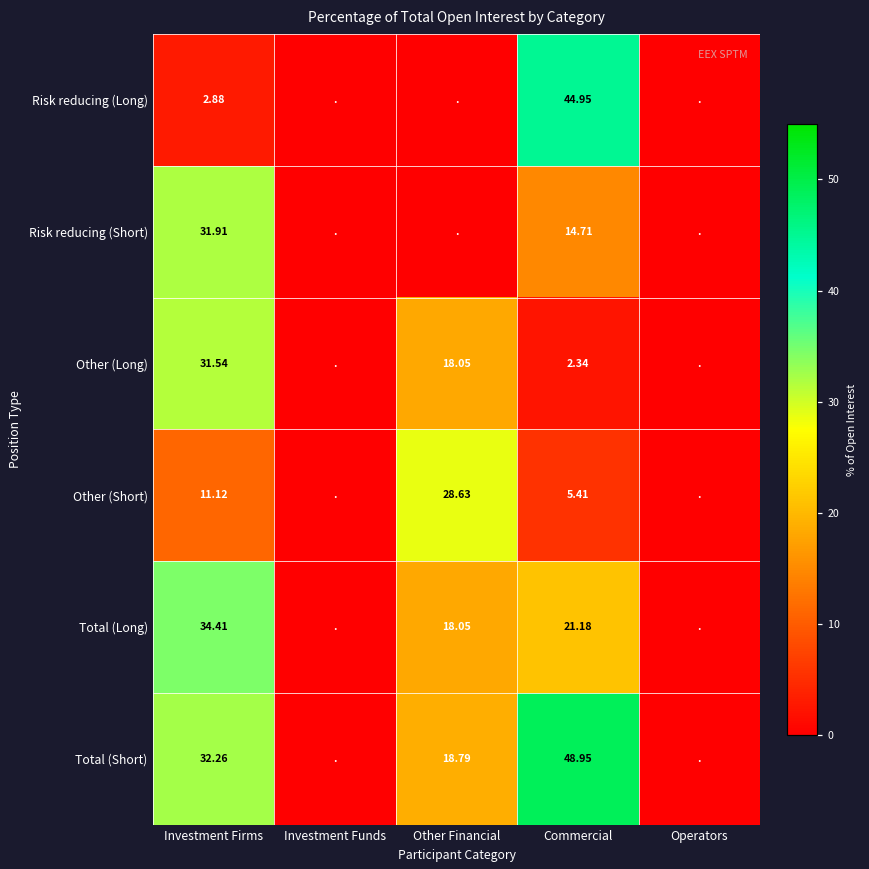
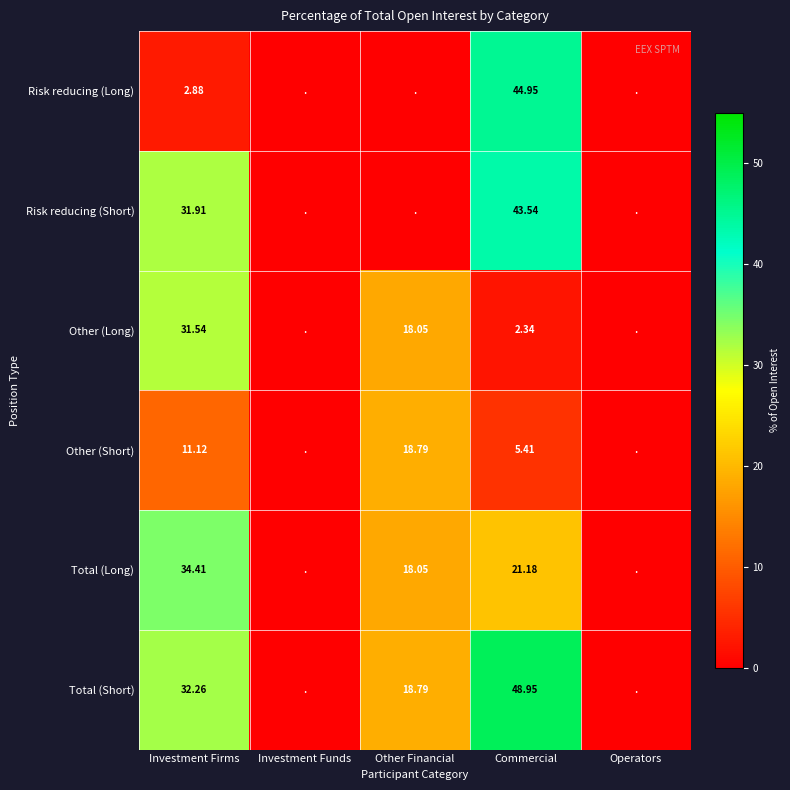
  {
    "Risk reducing (Long)": {
      "Investment Firms": 2.88,
      "Commercial": 44.95
    },
    "Risk reducing (Short)": {
      "Investment Firms": 31.91,
-     "Commercial": 14.71
+     "Commercial": 43.54
    },
    "Other (Long)": {
      "Investment Firms": 31.54,
      "Other Financial": 18.05,
      "Commercial": 2.34
    },
    "Other (Short)": {
      "Investment Firms": 11.12,
-     "Other Financial": 28.63,
+     "Other Financial": 18.79,
      "Commercial": 5.41
    },
    "Total (Long)": {
      "Investment Firms": 34.41,
      "Other Financial": 18.05,
      "Commercial": 21.18
    },
    "Total (Short)": {
      "Investment Firms": 32.26,
      "Other Financial": 18.79,
      "Commercial": 48.95
    }
  }
